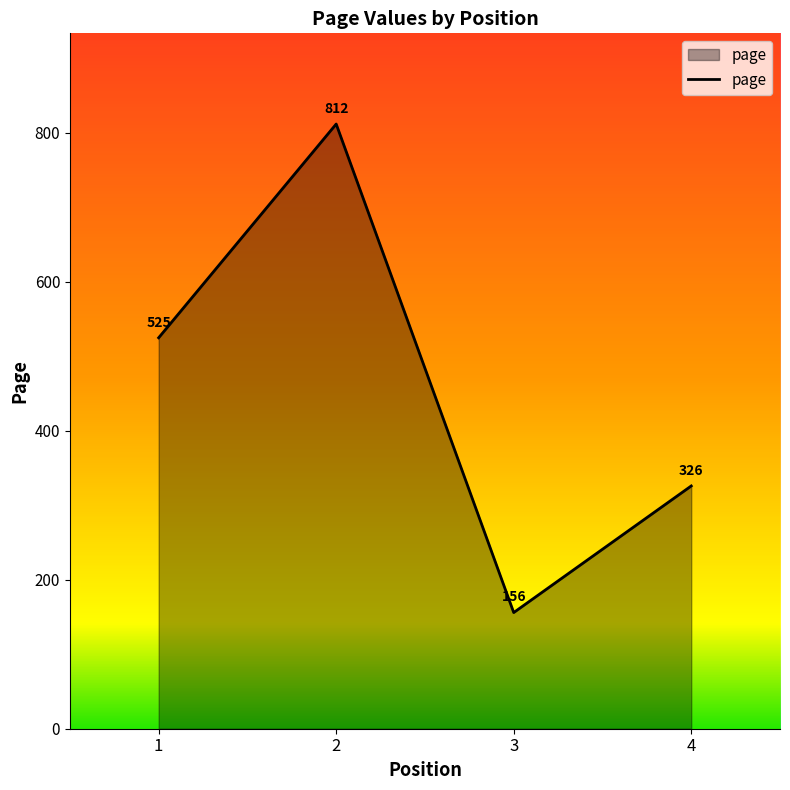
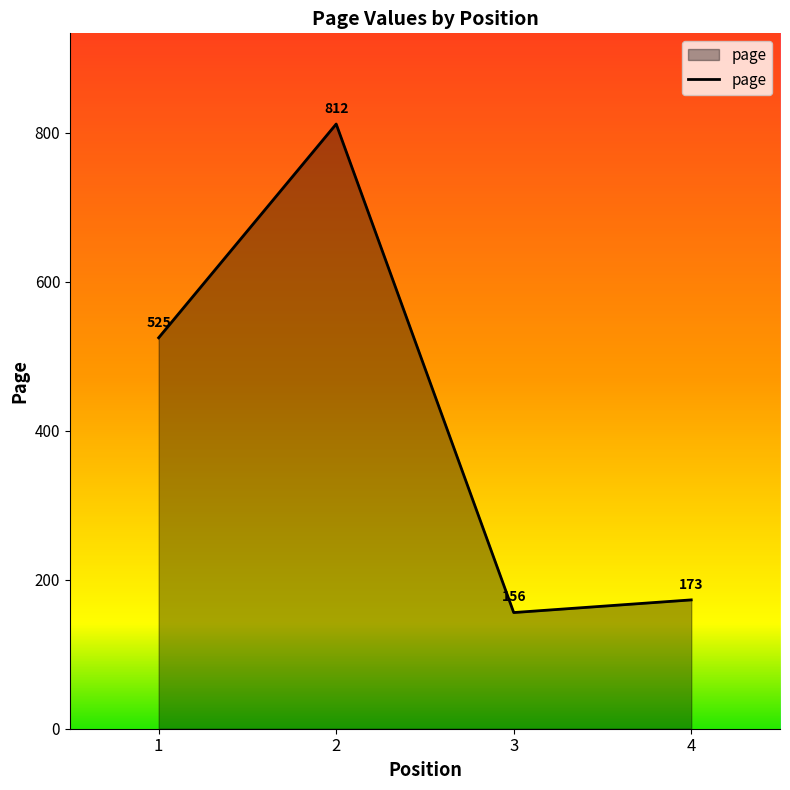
  {
    "1": 525,
    "2": 812,
    "3": 156,
-   "4": 326
+   "4": 173
  }
